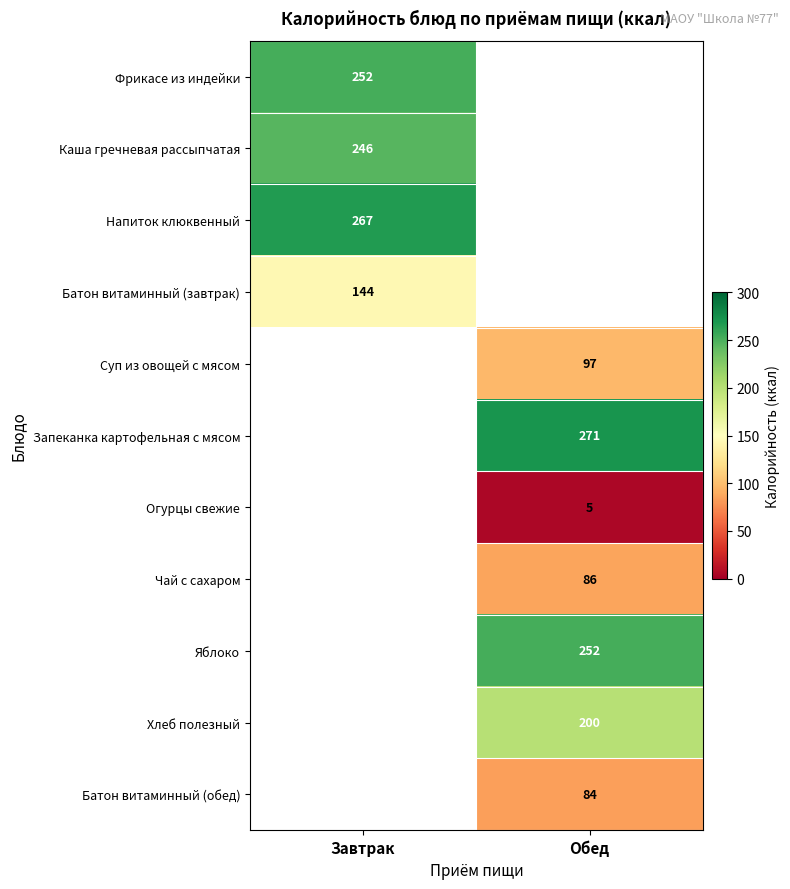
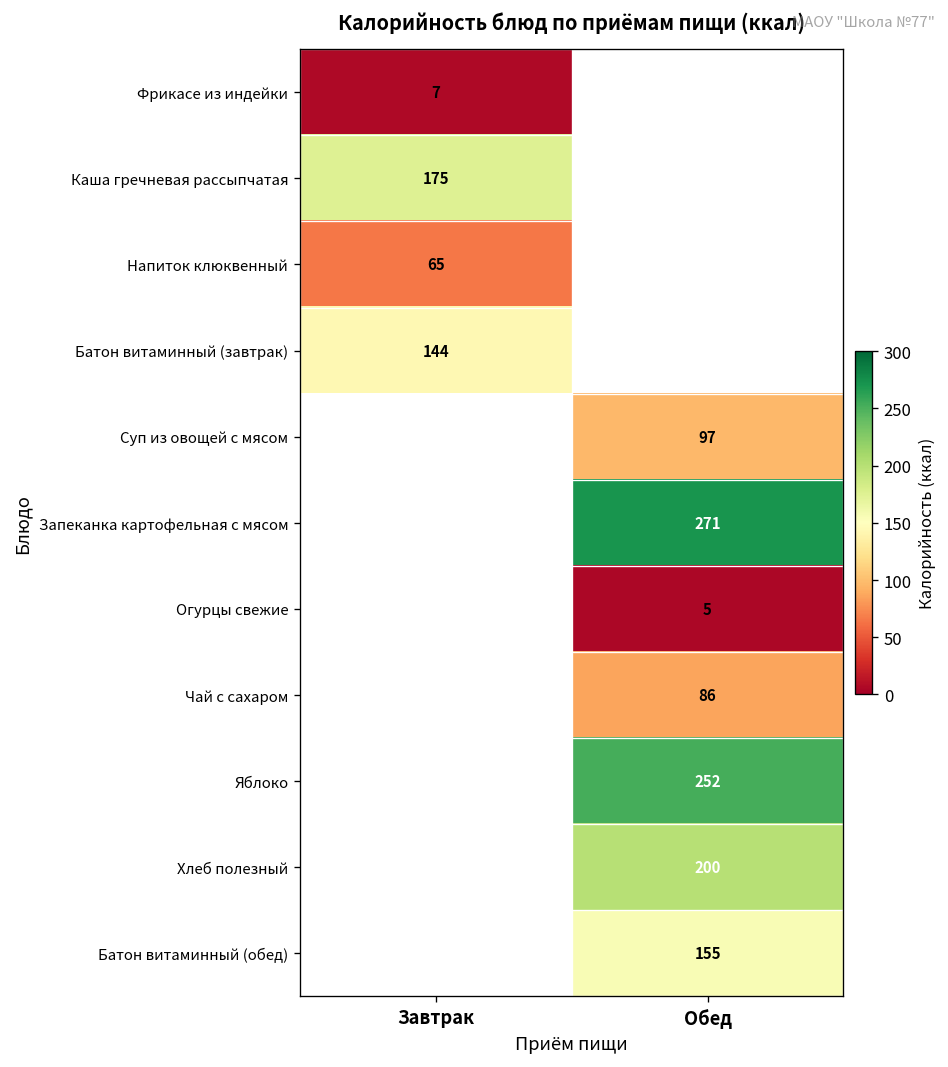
  {
    "Фрикасе из индейки": {
-     "Завтрак": 252
+     "Завтрак": 7
    },
    "Каша гречневая рассыпчатая": {
-     "Завтрак": 246
+     "Завтрак": 175
    },
    "Напиток клюквенный": {
-     "Завтрак": 267
+     "Завтрак": 65
    },
    "Батон витаминный (завтрак)": {
      "Завтрак": 144
    },
    "Суп из овощей с мясом": {
      "Обед": 97
    },
    "Запеканка картофельная с мясом": {
      "Обед": 271
    },
    "Огурцы свежие": {
      "Обед": 5
    },
    "Чай с сахаром": {
      "Обед": 86
    },
    "Яблоко": {
      "Обед": 252
    },
    "Хлеб полезный": {
      "Обед": 200
    },
    "Батон витаминный (обед)": {
-     "Обед": 84
+     "Обед": 155
    }
  }
